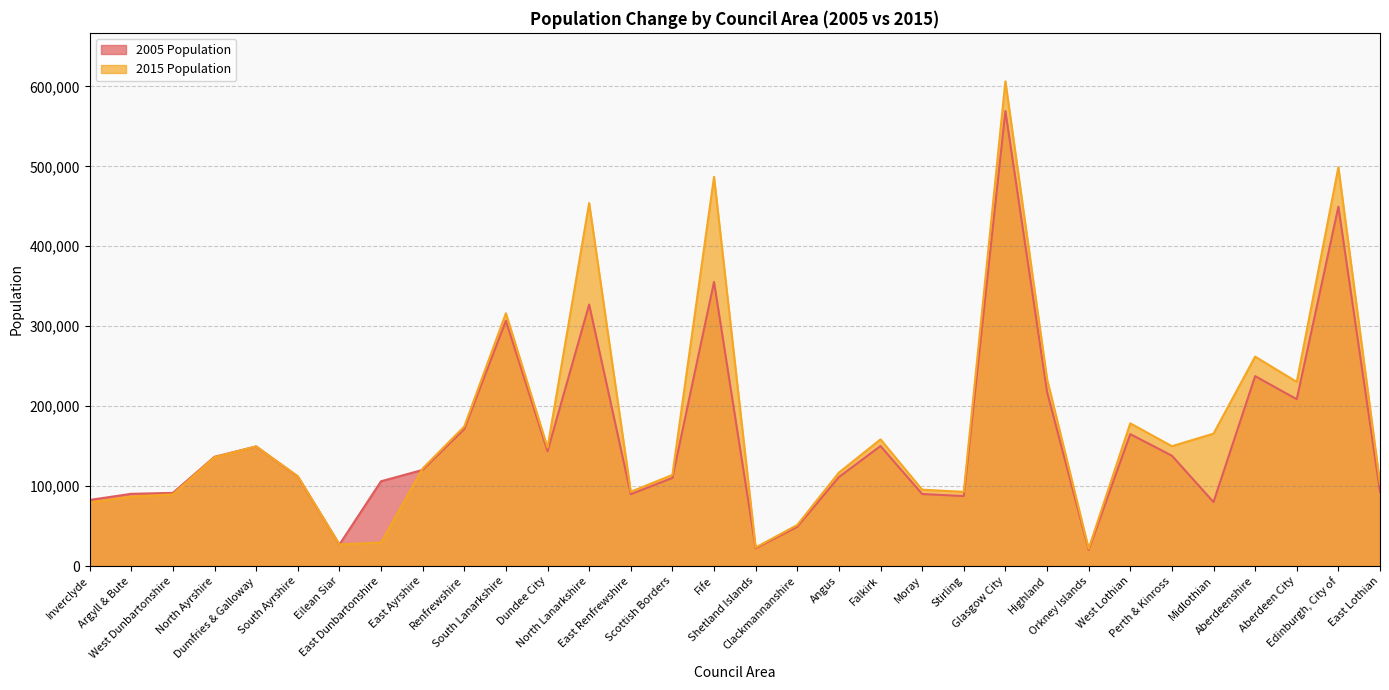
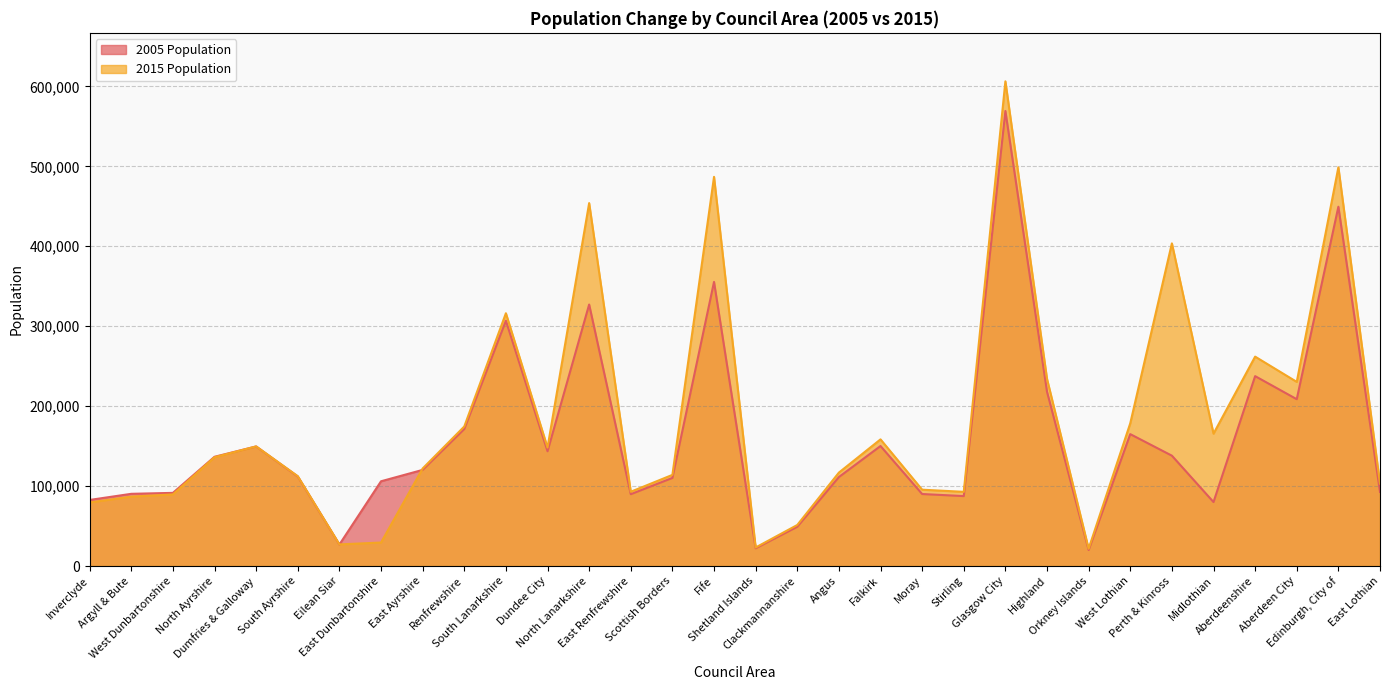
  {
    "2005 Population": {
      "Inverclyde": "80,000",
      "Argyll & Bute": "90,000",
      "East Dunbartonshire": "110,000",
      "South Lanarkshire": "310,000",
      "Dundee City": "140,000",
      "North Lanarkshire": "330,000",
      "Scottish Borders": "110,000",
      "Fife": "360,000",
      "Angus": "110,000",
      "Falkirk": "150,000",
      "Moray": "90,000",
      "Stirling": "90,000",
      "Glasgow City": "570,000",
      "Highland": "220,000",
      "West Lothian": "170,000",
      "Perth & Kinross": "140,000",
      "Midlothian": "80,000",
      "Aberdeenshire": "240,000",
      "Aberdeen City": "210,000",
      "Edinburgh, City of": "450,000",
      "East Lothian": "90,000"
    },
    "2015 Population": {
      "Inverclyde": "80,000",
      "Argyll & Bute": "90,000",
      "East Dunbartonshire": "30,000",
      "South Lanarkshire": "320,000",
      "Dundee City": "150,000",
      "North Lanarkshire": "450,000",
      "Scottish Borders": "110,000",
      "Fife": "490,000",
      "Angus": "120,000",
      "Falkirk": "160,000",
      "Moray": "100,000",
      "Stirling": "90,000",
      "Glasgow City": "610,000",
      "Highland": "230,000",
      "West Lothian": "180,000",
-     "Perth & Kinross": "150,000",
+     "Perth & Kinross": "400,000",
      "Midlothian": "170,000",
      "Aberdeenshire": "260,000",
      "Aberdeen City": "230,000",
      "Edinburgh, City of": "500,000",
      "East Lothian": "100,000"
    }
  }
